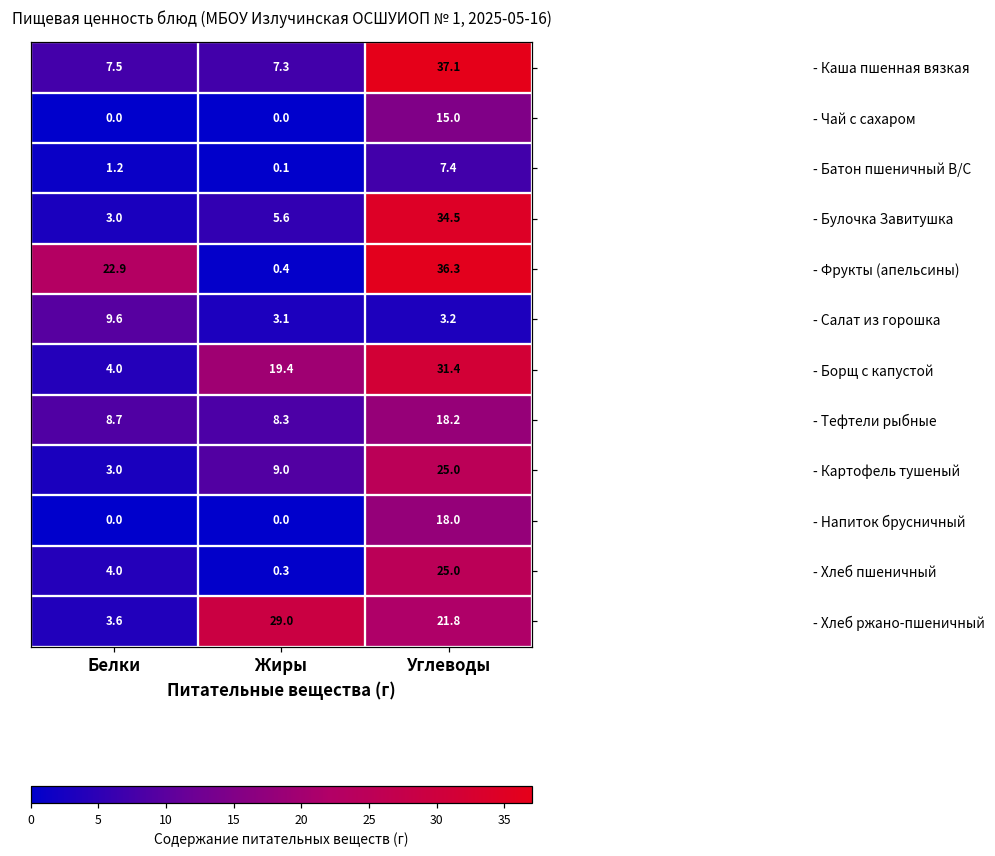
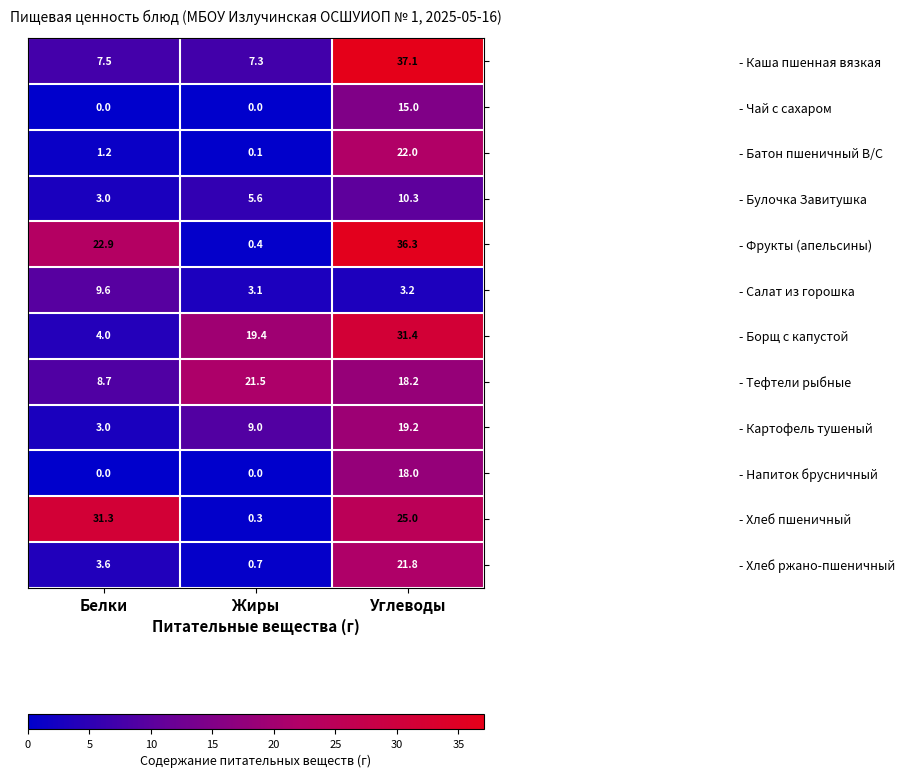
  {
    "- Каша пшенная вязкая": {
      "Белки": 7.5,
      "Жиры": 7.3,
      "Углеводы": 37.1
    },
    "- Чай с сахаром": {
      "Белки": 0.0,
      "Жиры": 0.0,
      "Углеводы": 15.0
    },
    "- Батон пшеничный В/С": {
      "Белки": 1.2,
      "Жиры": 0.1,
-     "Углеводы": 7.4
+     "Углеводы": 22.0
    },
    "- Булочка Завитушка": {
      "Белки": 3.0,
      "Жиры": 5.6,
-     "Углеводы": 34.5
+     "Углеводы": 10.3
    },
    "- Фрукты (апельсины)": {
      "Белки": 22.9,
      "Жиры": 0.4,
      "Углеводы": 36.3
    },
    "- Салат из горошка": {
      "Белки": 9.6,
      "Жиры": 3.1,
      "Углеводы": 3.2
    },
    "- Борщ с капустой": {
      "Белки": 4.0,
      "Жиры": 19.4,
      "Углеводы": 31.4
    },
    "- Тефтели рыбные": {
      "Белки": 8.7,
-     "Жиры": 8.3,
+     "Жиры": 21.5,
      "Углеводы": 18.2
    },
    "- Картофель тушеный": {
      "Белки": 3.0,
      "Жиры": 9.0,
-     "Углеводы": 25.0
+     "Углеводы": 19.2
    },
    "- Напиток брусничный": {
      "Белки": 0.0,
      "Жиры": 0.0,
      "Углеводы": 18.0
    },
    "- Хлеб пшеничный": {
-     "Белки": 4.0,
+     "Белки": 31.3,
      "Жиры": 0.3,
      "Углеводы": 25.0
    },
    "- Хлеб ржано-пшеничный": {
      "Белки": 3.6,
-     "Жиры": 29.0,
+     "Жиры": 0.7,
      "Углеводы": 21.8
    }
  }
